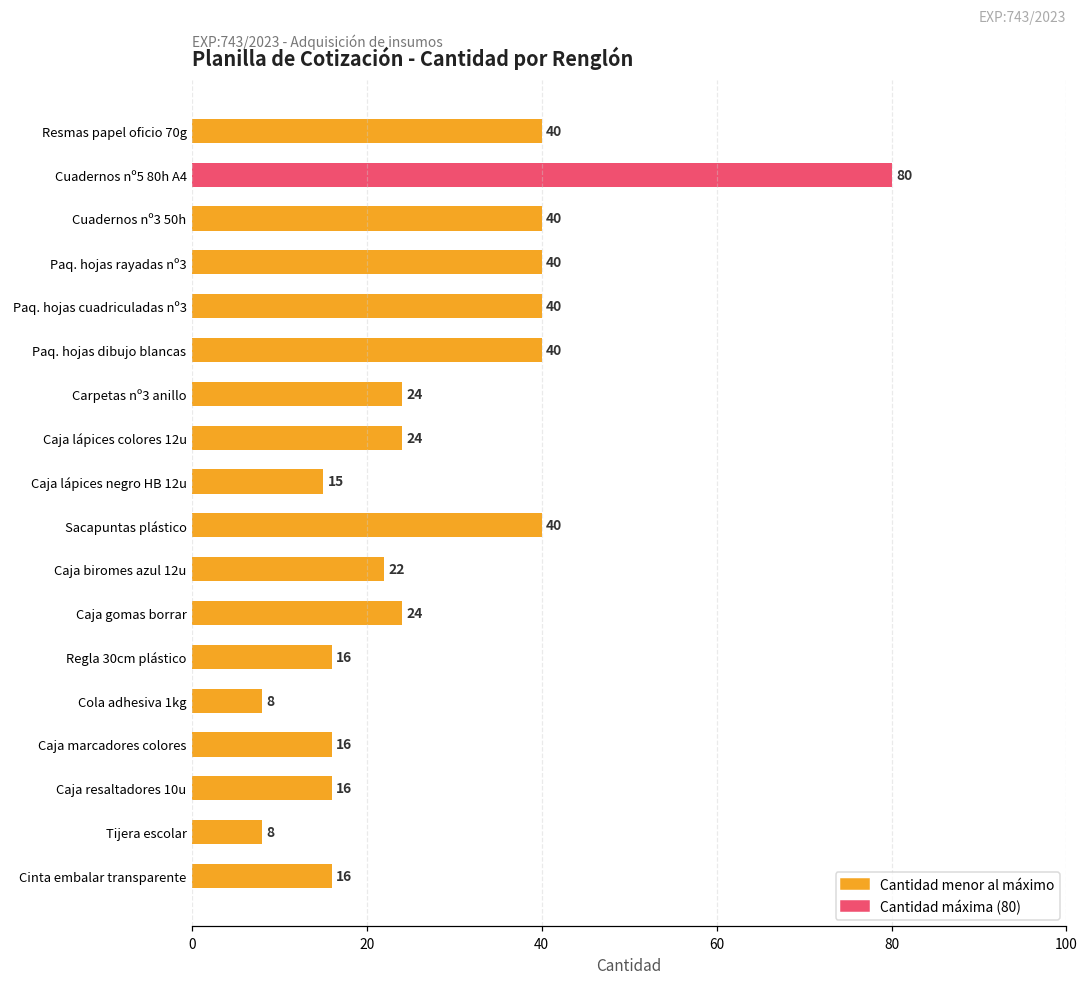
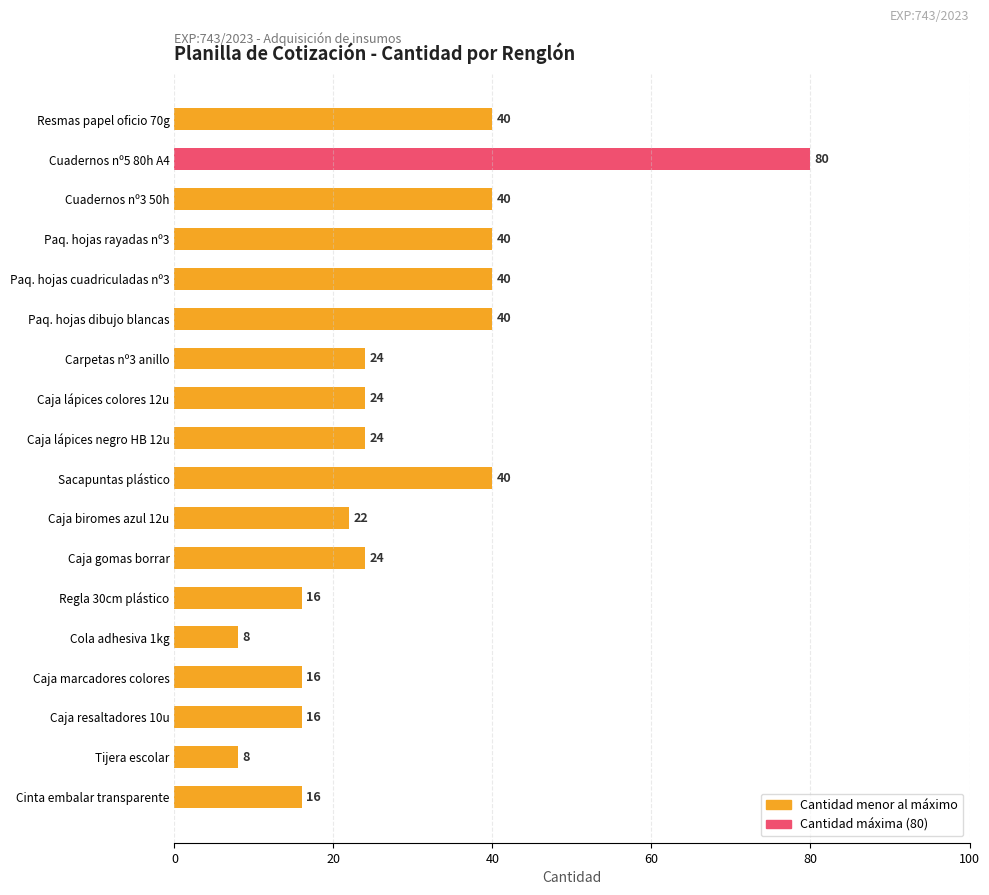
  {
    "Resmas papel oficio 70g": 40,
    "Cuadernos nº5 80h A4": 80,
    "Cuadernos nº3 50h": 40,
    "Paq. hojas rayadas nº3": 40,
    "Paq. hojas cuadriculadas nº3": 40,
    "Paq. hojas dibujo blancas": 40,
    "Carpetas nº3 anillo": 24,
    "Caja lápices colores 12u": 24,
-   "Caja lápices negro HB 12u": 15,
+   "Caja lápices negro HB 12u": 24,
    "Sacapuntas plástico": 40,
    "Caja biromes azul 12u": 22,
    "Caja gomas borrar": 24,
    "Regla 30cm plástico": 16,
    "Cola adhesiva 1kg": 8,
    "Caja marcadores colores": 16,
    "Caja resaltadores 10u": 16,
    "Tijera escolar": 8,
    "Cinta embalar transparente": 16
  }
